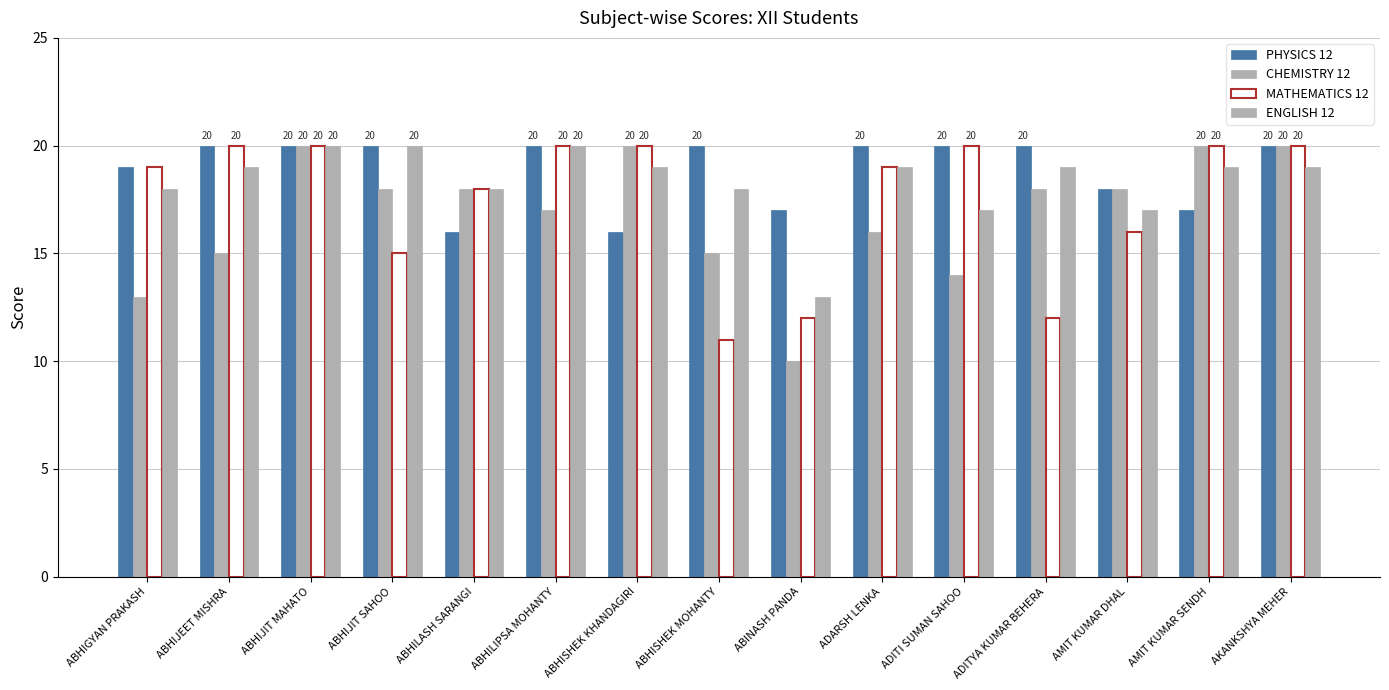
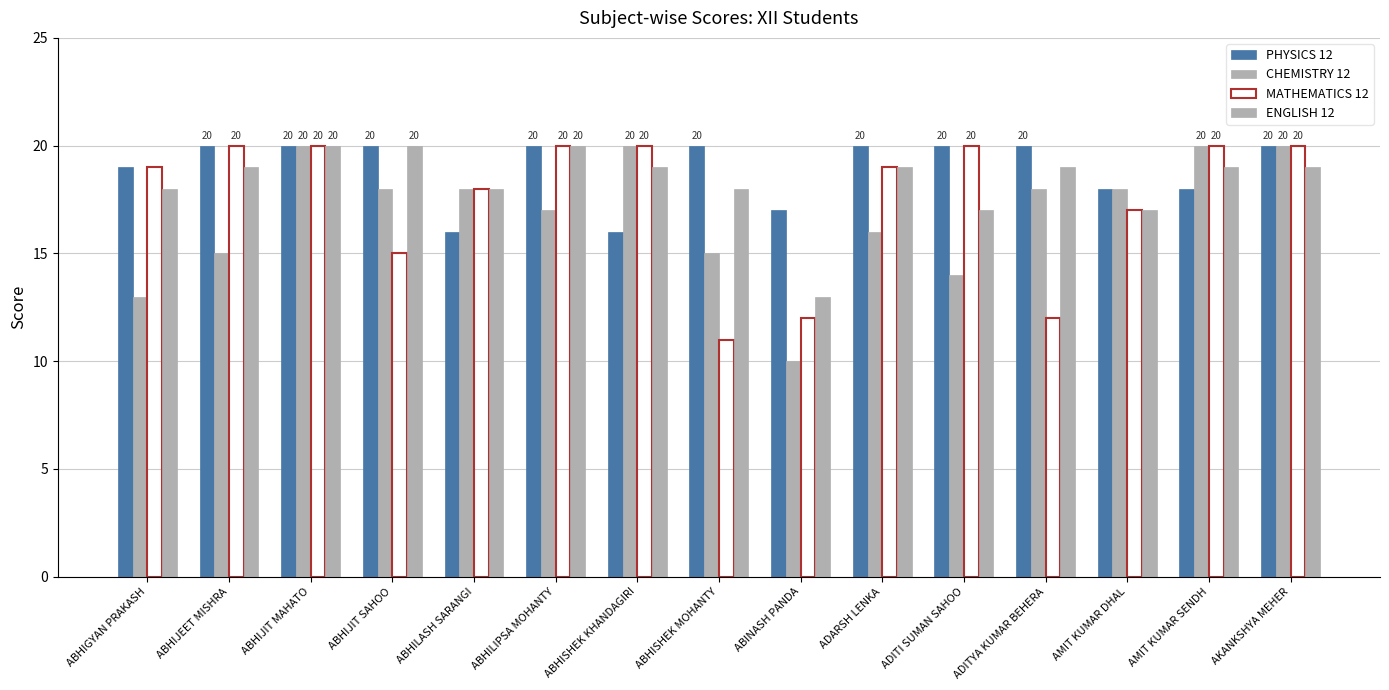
  {
    "PHYSICS 12": {
      "ABHIGYAN PRAKASH": 19,
      "ABHILASH SARANGI": 16,
      "ABHISHEK KHANDAGIRI": 16,
      "ABINASH PANDA": 17,
      "AMIT KUMAR DHAL": 18,
-     "AMIT KUMAR SENDH": 17
+     "AMIT KUMAR SENDH": 18
    },
    "MATHEMATICS 12": {
      "ABHIGYAN PRAKASH": 19,
      "ABHIJIT SAHOO": 15,
      "ABHILASH SARANGI": 18,
      "ABHISHEK MOHANTY": 11,
      "ABINASH PANDA": 12,
      "ADARSH LENKA": 19,
      "ADITYA KUMAR BEHERA": 12,
-     "AMIT KUMAR DHAL": 16
+     "AMIT KUMAR DHAL": 17
    }
  }
